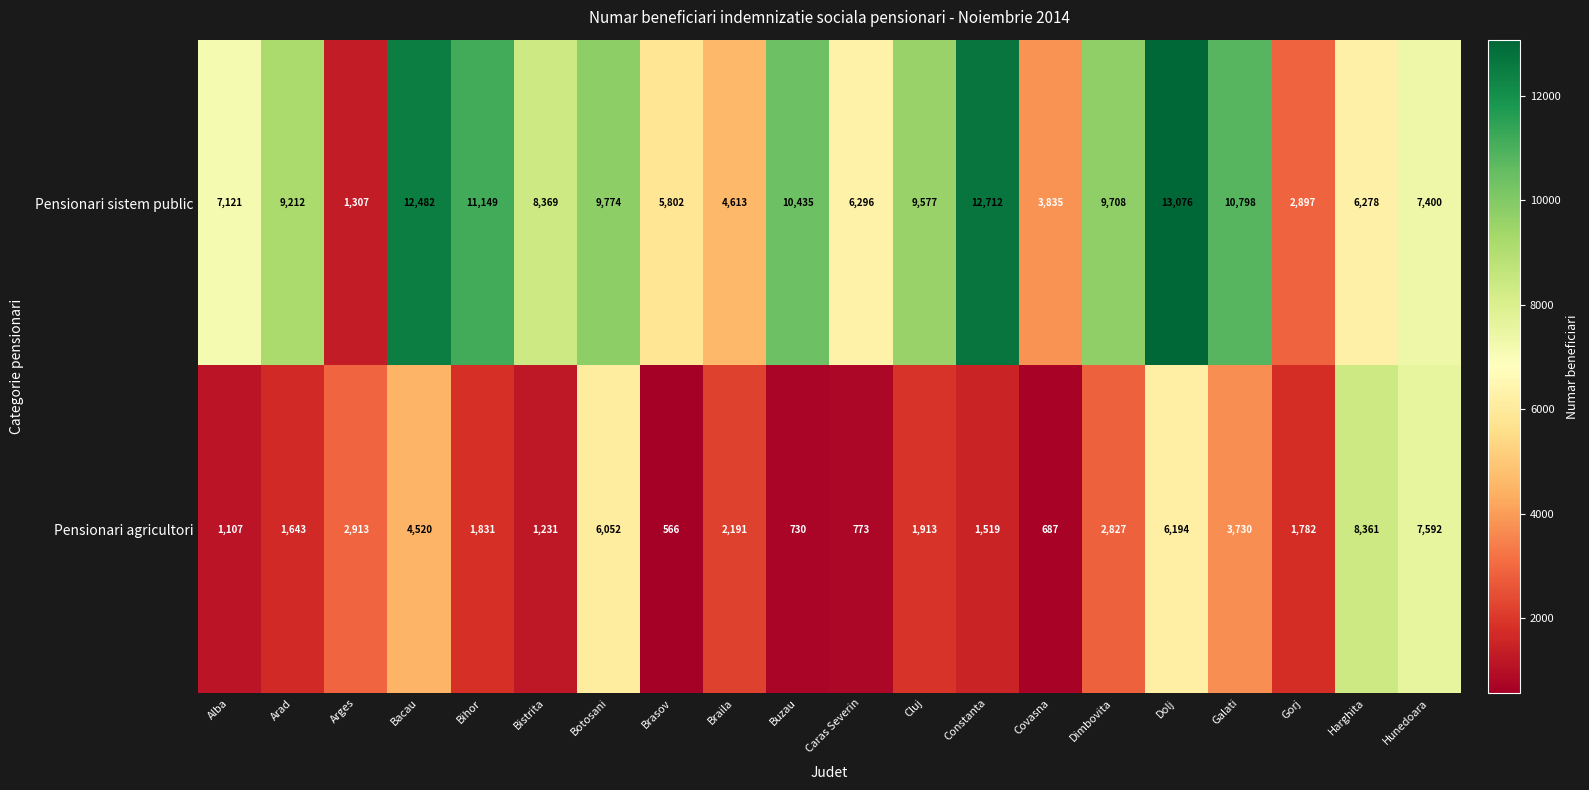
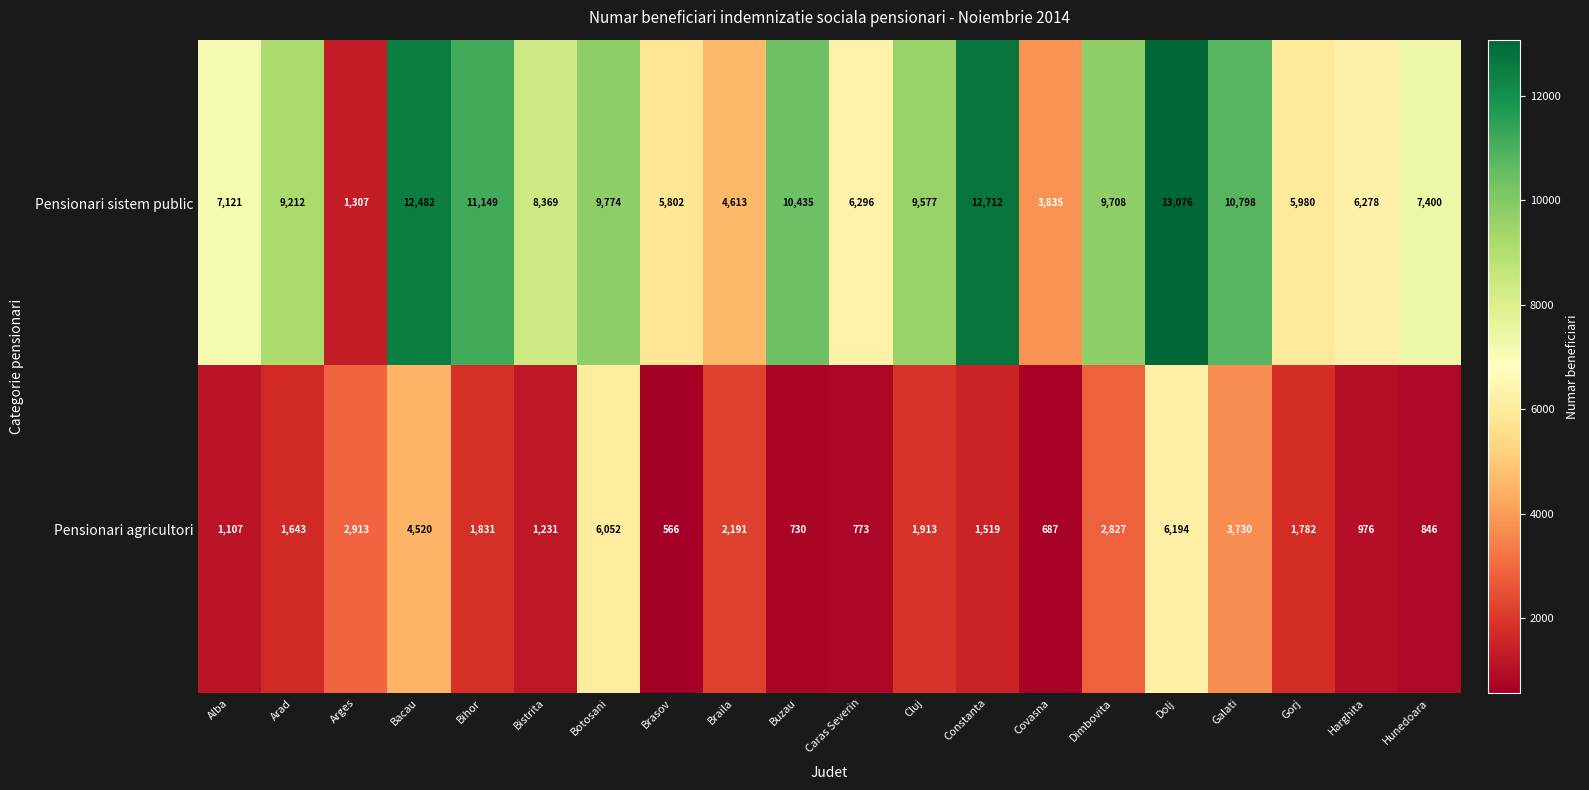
  {
    "Pensionari sistem public": {
      "Alba": "7,121",
      "Arad": "9,212",
      "Arges": "1,307",
      "Bacau": "12,482",
      "Bihor": "11,149",
      "Bistrita": "8,369",
      "Botosani": "9,774",
      "Brasov": "5,802",
      "Braila": "4,613",
      "Buzau": "10,435",
      "Caras Severin": "6,296",
      "Cluj": "9,577",
      "Constanta": "12,712",
      "Covasna": "3,835",
      "Dimbovita": "9,708",
      "Dolj": "13,076",
      "Galati": "10,798",
-     "Gorj": "2,897",
+     "Gorj": "5,980",
      "Harghita": "6,278",
      "Hunedoara": "7,400"
    },
    "Pensionari agricultori": {
      "Alba": "1,107",
      "Arad": "1,643",
      "Arges": "2,913",
      "Bacau": "4,520",
      "Bihor": "1,831",
      "Bistrita": "1,231",
      "Botosani": "6,052",
      "Brasov": "566",
      "Braila": "2,191",
      "Buzau": "730",
      "Caras Severin": "773",
      "Cluj": "1,913",
      "Constanta": "1,519",
      "Covasna": "687",
      "Dimbovita": "2,827",
      "Dolj": "6,194",
      "Galati": "3,730",
      "Gorj": "1,782",
-     "Harghita": "8,361",
-     "Hunedoara": "7,592"
+     "Harghita": "976",
+     "Hunedoara": "846"
    }
  }
